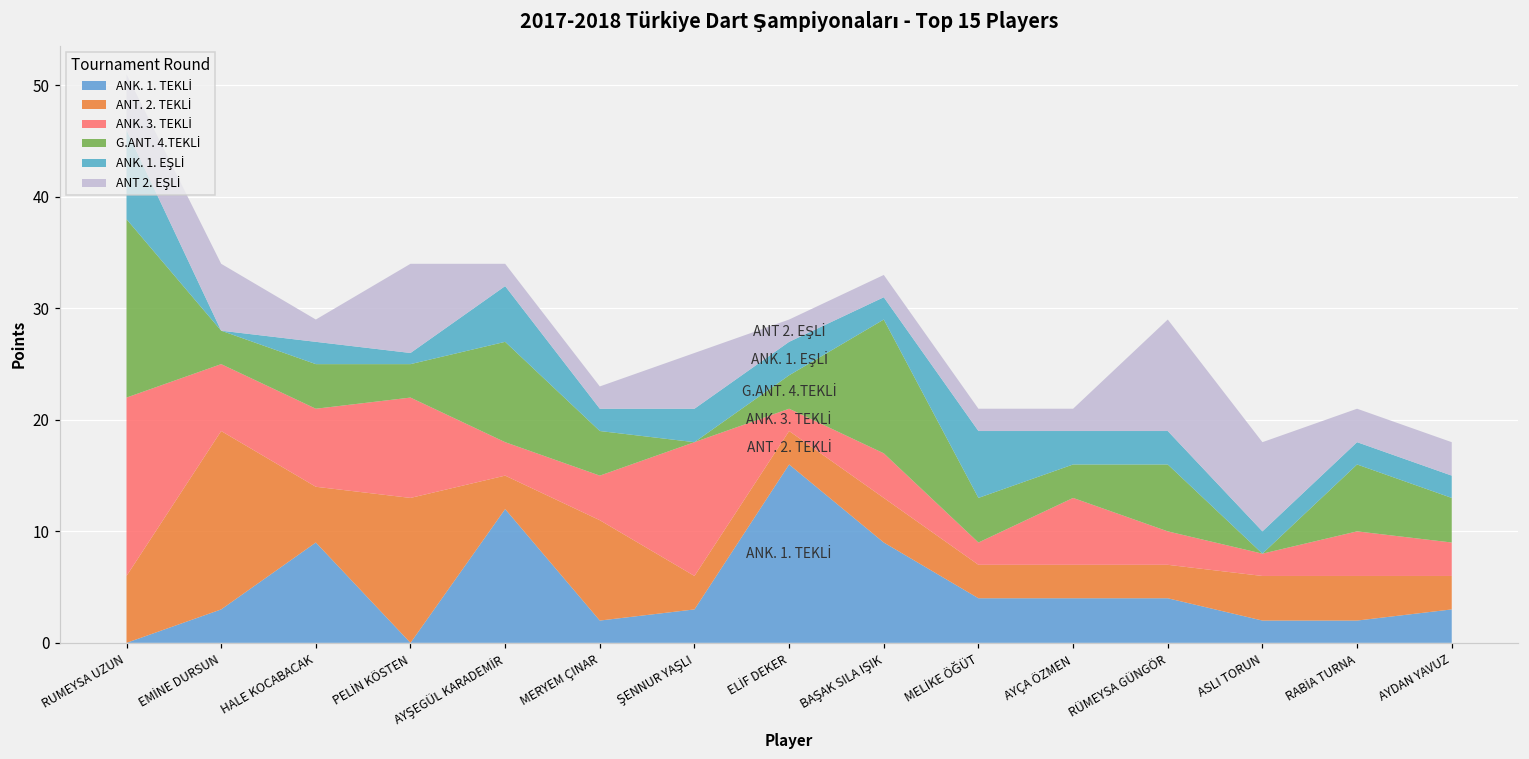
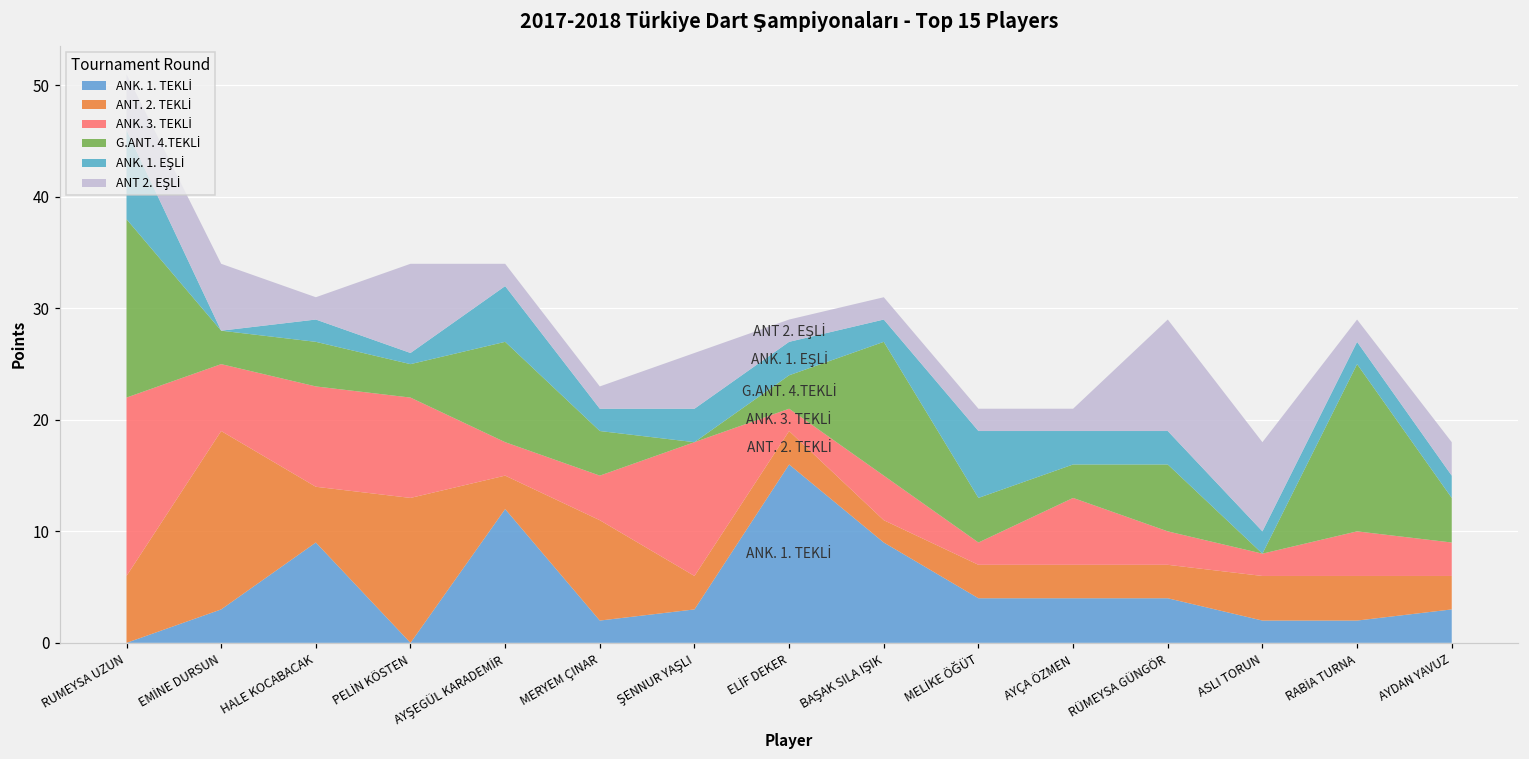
  {
    "ANT. 2. TEKLİ": {
      "RUMEYSA UZUN": 6,
      "EMİNE DURSUN": 16,
      "HALE KOCABACAK": 5,
      "PELİN KÖSTEN": 13,
      "AYŞEGÜL KARADEMİR": 3,
      "MERYEM ÇINAR": 9,
      "ŞENNUR YAŞLI": 3,
-     "BAŞAK SILA IŞIK": 4,
+     "BAŞAK SILA IŞIK": 2,
      "MELİKE ÖĞÜT": 3,
      "AYÇA ÖZMEN": 3,
      "RÜMEYSA GÜNGÖR": 3,
      "ASLI TORUN": 4,
      "RABİA TURNA": 4,
      "AYDAN YAVUZ": 3
    },
    "ANK. 3. TEKLİ": {
      "RUMEYSA UZUN": 16,
      "EMİNE DURSUN": 6,
-     "HALE KOCABACAK": 7,
+     "HALE KOCABACAK": 9,
      "PELİN KÖSTEN": 9,
      "AYŞEGÜL KARADEMİR": 3,
      "MERYEM ÇINAR": 4,
      "BAŞAK SILA IŞIK": 4,
      "MELİKE ÖĞÜT": 2,
      "AYÇA ÖZMEN": 6,
      "RÜMEYSA GÜNGÖR": 3,
      "RABİA TURNA": 4,
      "AYDAN YAVUZ": 3
    },
    "G.ANT. 4.TEKLİ": {
      "RUMEYSA UZUN": 16,
      "HALE KOCABACAK": 4,
      "PELİN KÖSTEN": 3,
      "AYŞEGÜL KARADEMİR": 9,
      "MERYEM ÇINAR": 4,
      "BAŞAK SILA IŞIK": 12,
      "MELİKE ÖĞÜT": 4,
      "AYÇA ÖZMEN": 3,
      "RÜMEYSA GÜNGÖR": 6,
-     "RABİA TURNA": 6,
+     "RABİA TURNA": 15,
      "AYDAN YAVUZ": 4
    },
    "ANT 2. EŞLİ": {
      "EMİNE DURSUN": 6,
      "HALE KOCABACAK": 2,
      "PELİN KÖSTEN": 8,
      "AYŞEGÜL KARADEMİR": 2,
      "MERYEM ÇINAR": 2,
      "ŞENNUR YAŞLI": 5,
      "BAŞAK SILA IŞIK": 2,
      "MELİKE ÖĞÜT": 2,
      "AYÇA ÖZMEN": 2,
      "RÜMEYSA GÜNGÖR": 10,
      "ASLI TORUN": 8,
-     "RABİA TURNA": 3,
+     "RABİA TURNA": 2,
      "AYDAN YAVUZ": 3
    }
  }
